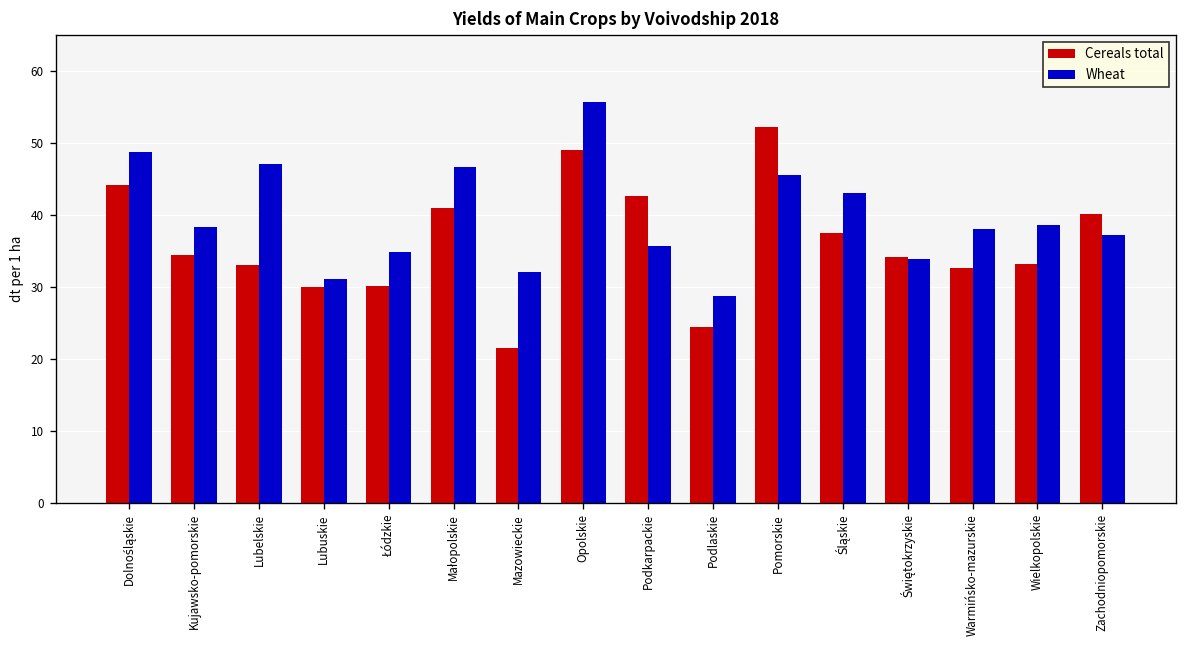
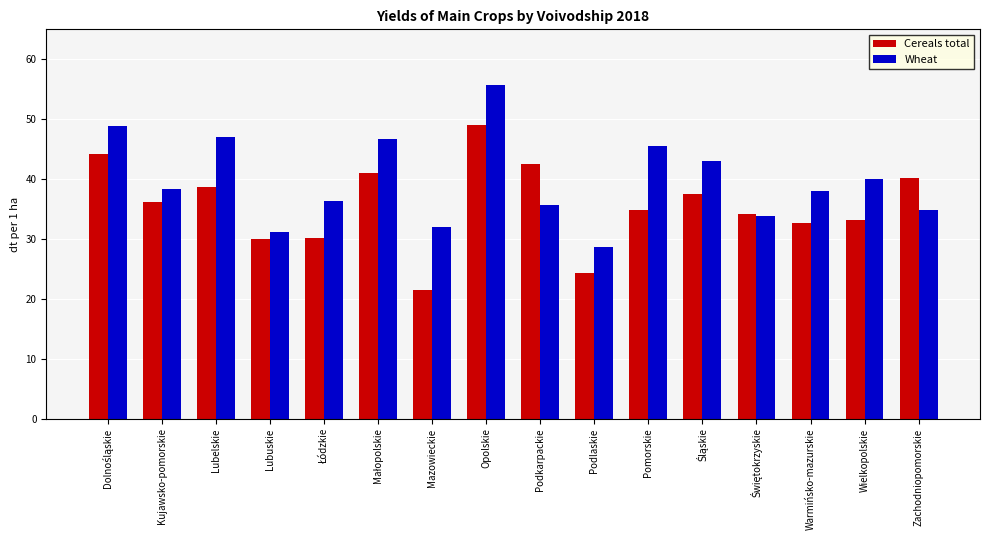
  {
    "Cereals total": {
      "Dolnośląskie": 44,
-     "Kujawsko-pomorskie": 34,
-     "Lubelskie": 33,
+     "Kujawsko-pomorskie": 36,
+     "Lubelskie": 39,
      "Lubuskie": 30,
      "Łódzkie": 30,
      "Małopolskie": 41,
      "Mazowieckie": 22,
      "Opolskie": 49,
      "Podkarpackie": 43,
      "Podlaskie": 24,
-     "Pomorskie": 52,
+     "Pomorskie": 35,
      "Śląskie": 38,
      "Świętokrzyskie": 34,
      "Warmińsko-mazurskie": 33,
      "Wielkopolskie": 33,
      "Zachodniopomorskie": 40
    },
    "Wheat": {
      "Dolnośląskie": 49,
      "Kujawsko-pomorskie": 38,
      "Lubelskie": 47,
      "Lubuskie": 31,
-     "Łódzkie": 35,
+     "Łódzkie": 36,
      "Małopolskie": 47,
      "Mazowieckie": 32,
      "Opolskie": 56,
      "Podkarpackie": 36,
      "Podlaskie": 29,
      "Pomorskie": 46,
      "Śląskie": 43,
      "Świętokrzyskie": 34,
      "Warmińsko-mazurskie": 38,
-     "Wielkopolskie": 39,
-     "Zachodniopomorskie": 37
+     "Wielkopolskie": 40,
+     "Zachodniopomorskie": 35
    }
  }
